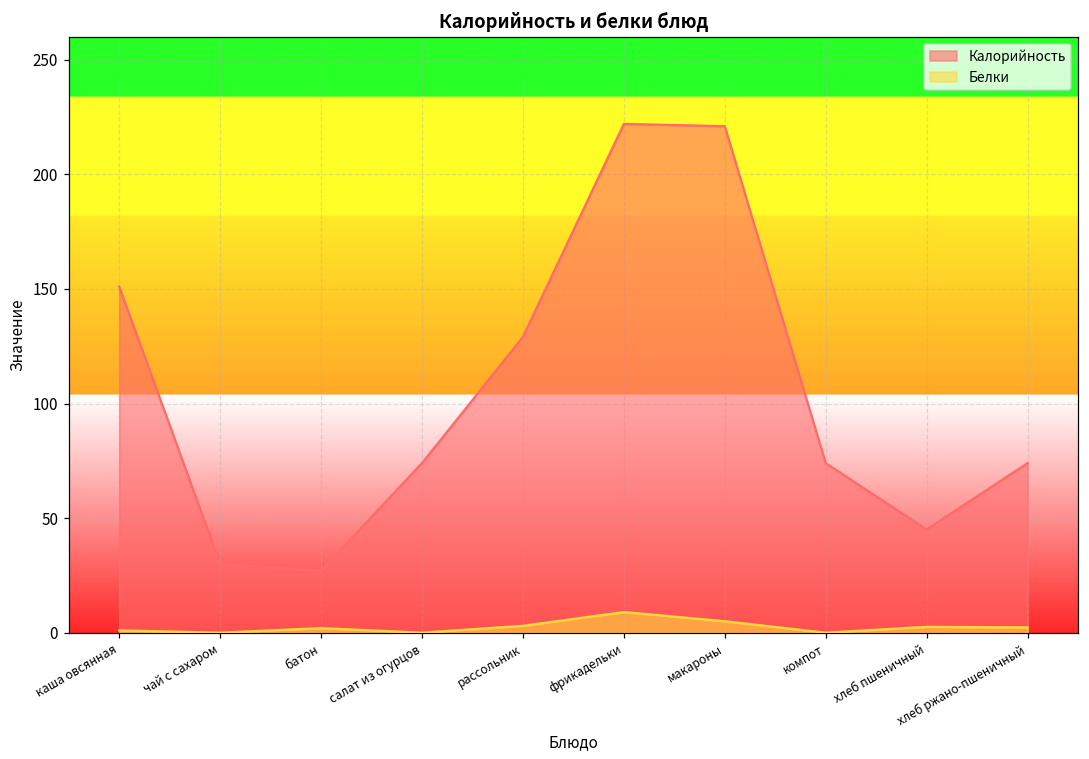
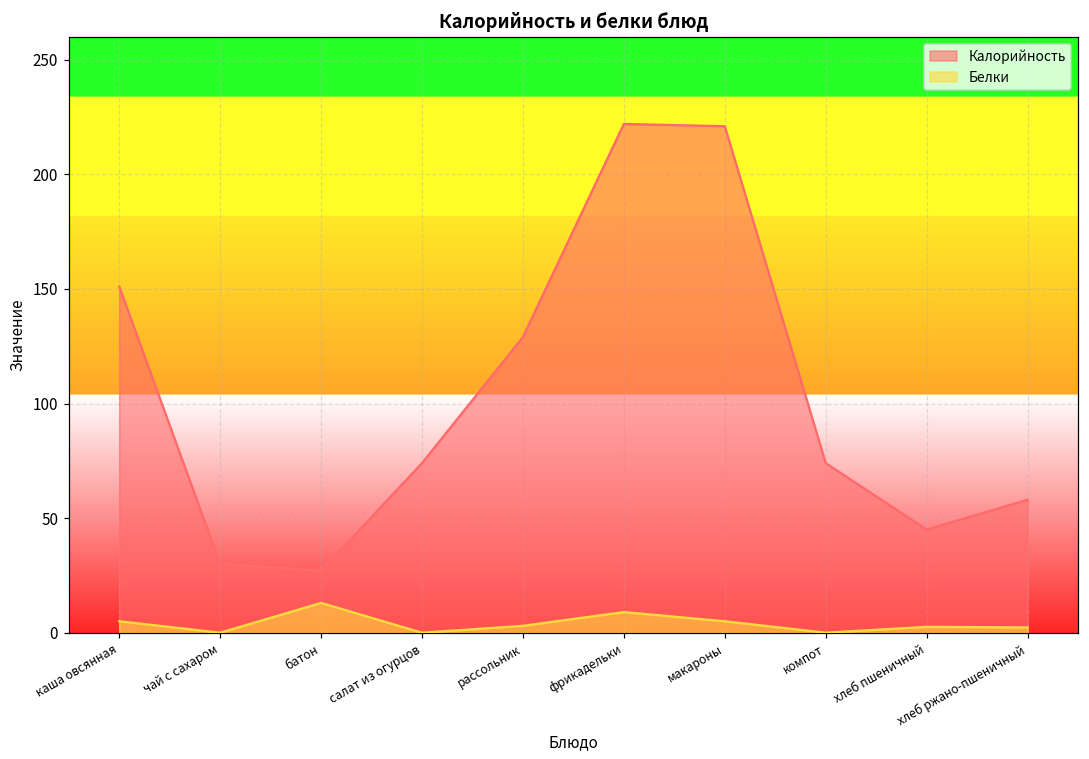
  {
    "Калорийность": {
      "каша овсянная": 151,
      "чай с сахаром": 30,
      "батон": 27,
      "салат из огурцов": 74,
      "рассольник": 129,
      "фрикадельки": 222,
      "макароны": 221,
      "компот": 74,
      "хлеб пшеничный": 45,
-     "хлеб ржано-пшеничный": 74
+     "хлеб ржано-пшеничный": 58
    },
    "Белки": {
-     "каша овсянная": 1,
+     "каша овсянная": 5,
      "чай с сахаром": 0,
-     "батон": 2,
+     "батон": 13,
      "салат из огурцов": 0,
      "рассольник": 3,
      "фрикадельки": 9,
      "макароны": 5,
      "компот": 0,
      "хлеб пшеничный": 3,
      "хлеб ржано-пшеничный": 2
    }
  }
